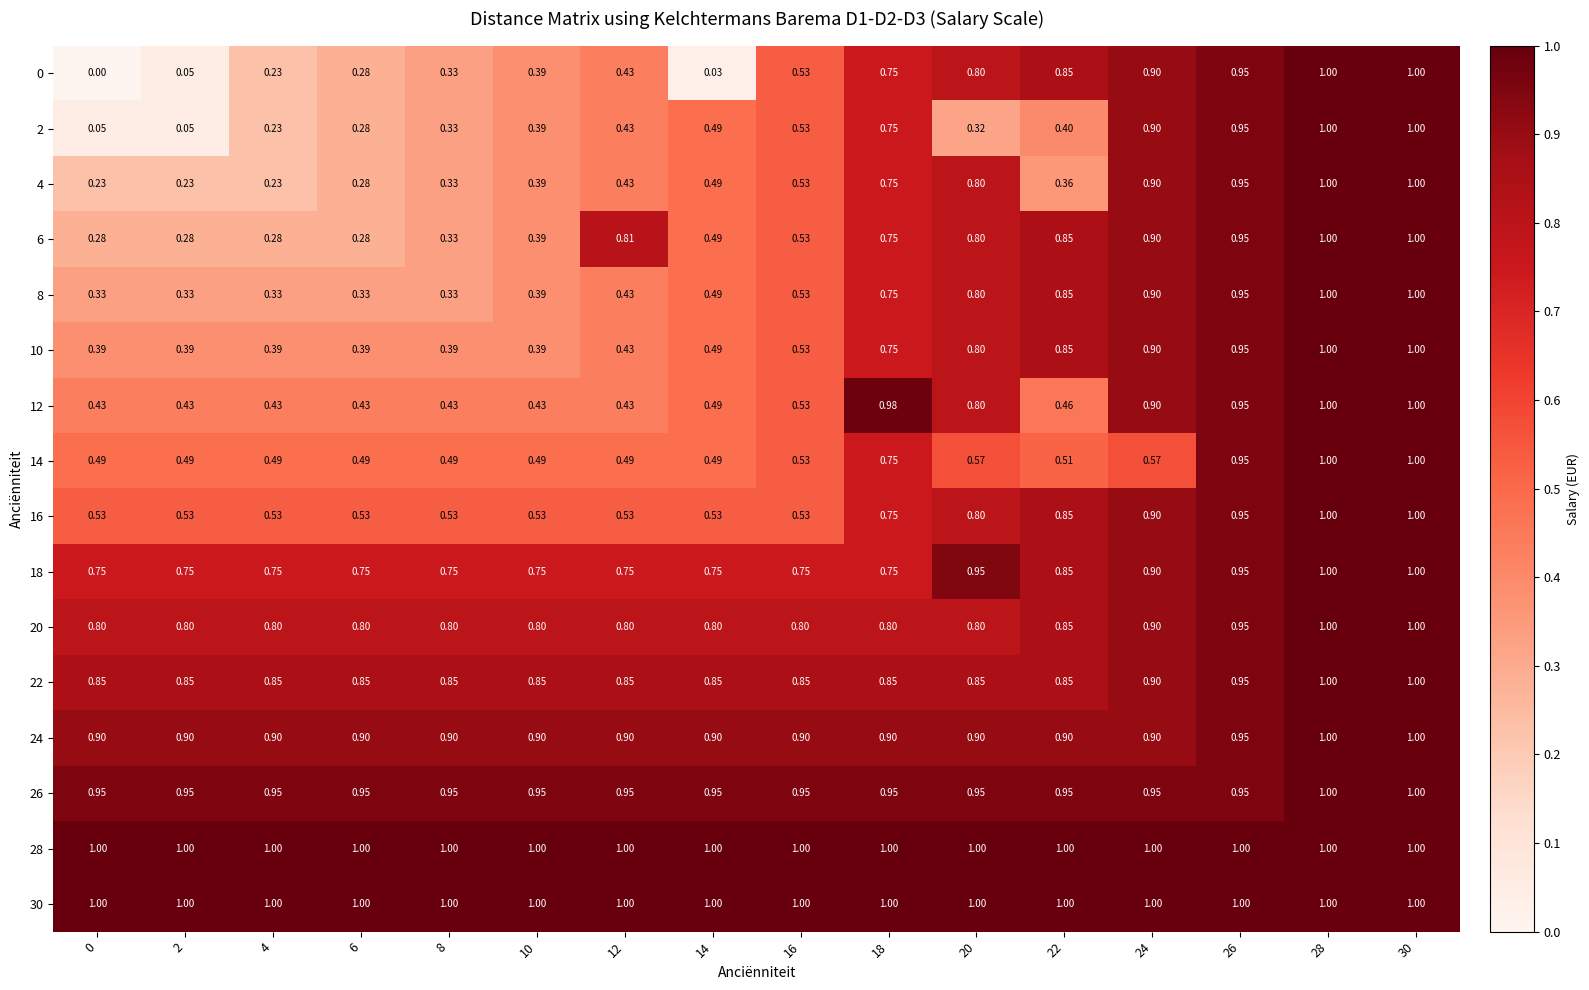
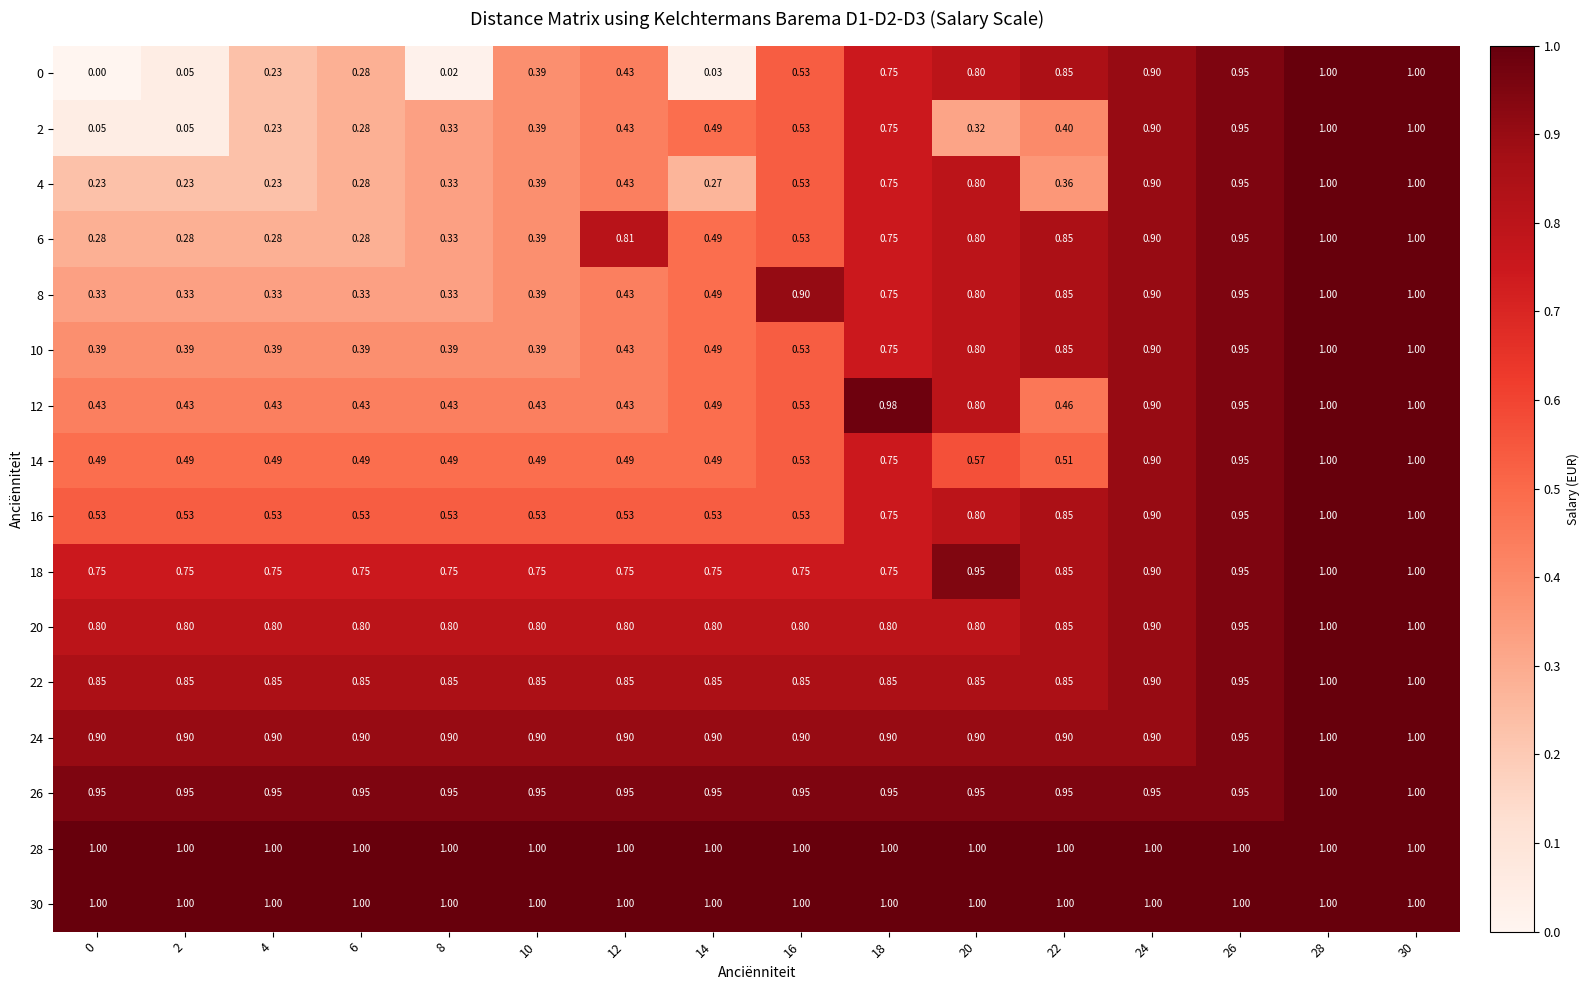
  {
    "0": {
      "0": 0.00,
      "2": 0.05,
      "4": 0.23,
      "6": 0.28,
-     "8": 0.33,
+     "8": 0.02,
      "10": 0.39,
      "12": 0.43,
      "14": 0.03,
      "16": 0.53,
      "18": 0.75,
      "20": 0.80,
      "22": 0.85,
      "24": 0.90,
      "26": 0.95,
      "28": 1.00,
      "30": 1.00
    },
    "4": {
      "0": 0.23,
      "2": 0.23,
      "4": 0.23,
      "6": 0.28,
      "8": 0.33,
      "10": 0.39,
      "12": 0.43,
-     "14": 0.49,
+     "14": 0.27,
      "16": 0.53,
      "18": 0.75,
      "20": 0.80,
      "22": 0.36,
      "24": 0.90,
      "26": 0.95,
      "28": 1.00,
      "30": 1.00
    },
    "8": {
      "0": 0.33,
      "2": 0.33,
      "4": 0.33,
      "6": 0.33,
      "8": 0.33,
      "10": 0.39,
      "12": 0.43,
      "14": 0.49,
-     "16": 0.53,
+     "16": 0.90,
      "18": 0.75,
      "20": 0.80,
      "22": 0.85,
      "24": 0.90,
      "26": 0.95,
      "28": 1.00,
      "30": 1.00
    },
    "14": {
      "0": 0.49,
      "2": 0.49,
      "4": 0.49,
      "6": 0.49,
      "8": 0.49,
      "10": 0.49,
      "12": 0.49,
      "14": 0.49,
      "16": 0.53,
      "18": 0.75,
      "20": 0.57,
      "22": 0.51,
-     "24": 0.57,
+     "24": 0.90,
      "26": 0.95,
      "28": 1.00,
      "30": 1.00
    }
  }
